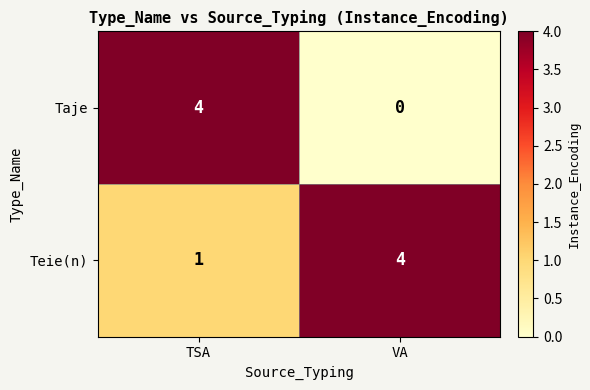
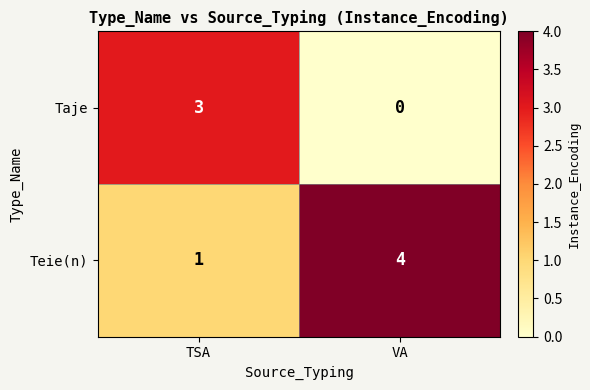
  {
    "Taje": {
-     "TSA": 4,
+     "TSA": 3,
      "VA": 0
    },
    "Teie(n)": {
      "TSA": 1,
      "VA": 4
    }
  }
